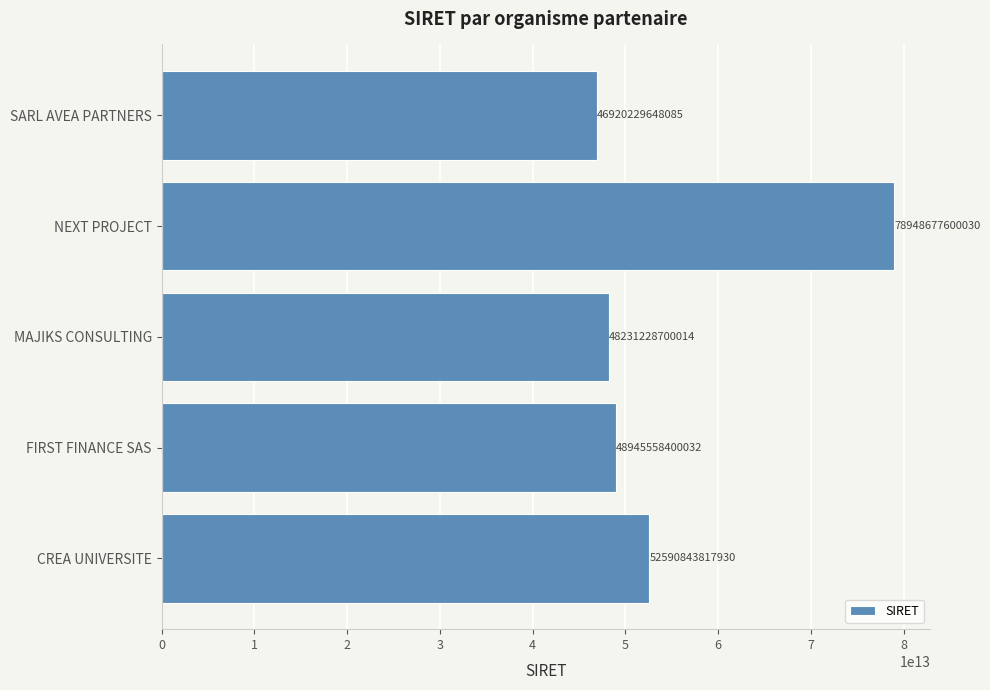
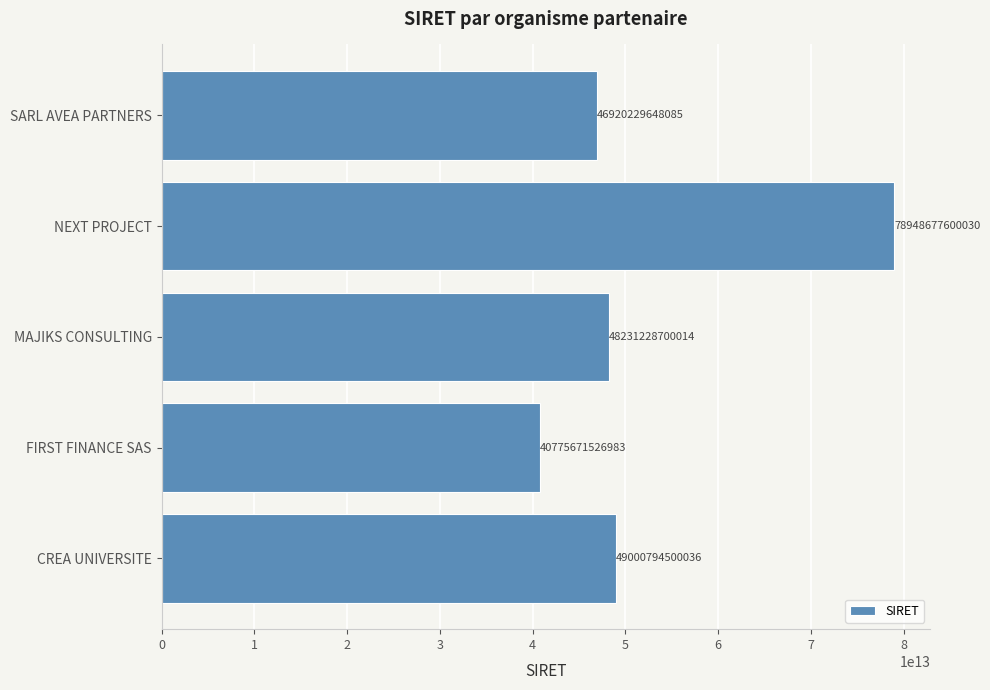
  {
    "SARL AVEA PARTNERS": 46920229648085,
    "NEXT PROJECT": 78948677600030,
    "MAJIKS CONSULTING": 48231228700014,
-   "FIRST FINANCE SAS": 48945558400032,
-   "CREA UNIVERSITE": 52590843817930
+   "FIRST FINANCE SAS": 40775671526983,
+   "CREA UNIVERSITE": 49000794500036
  }
